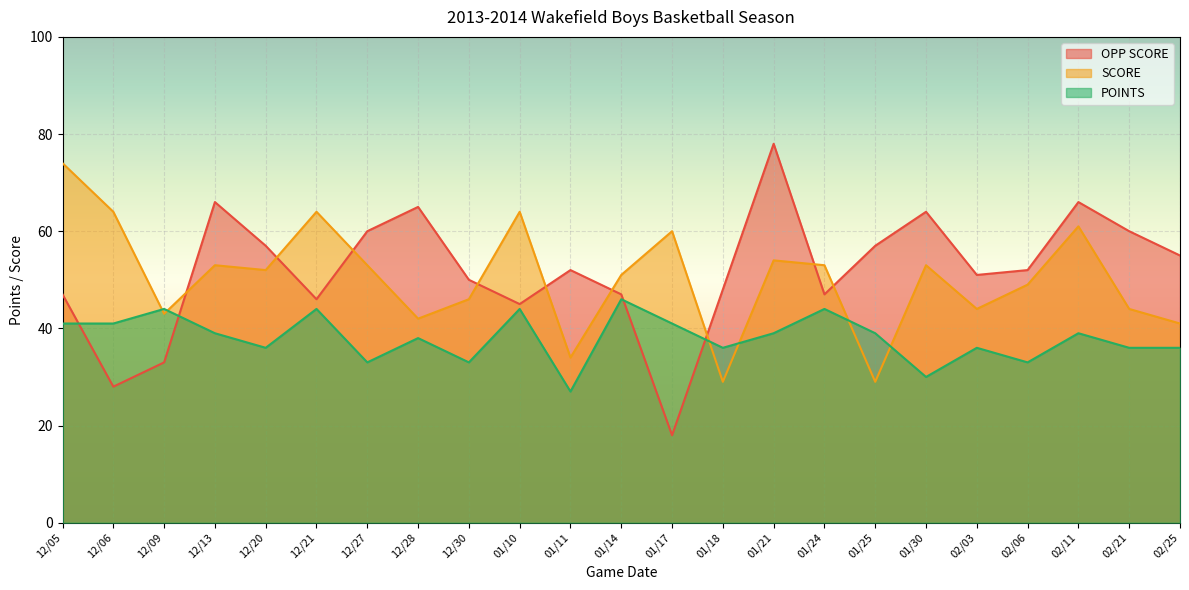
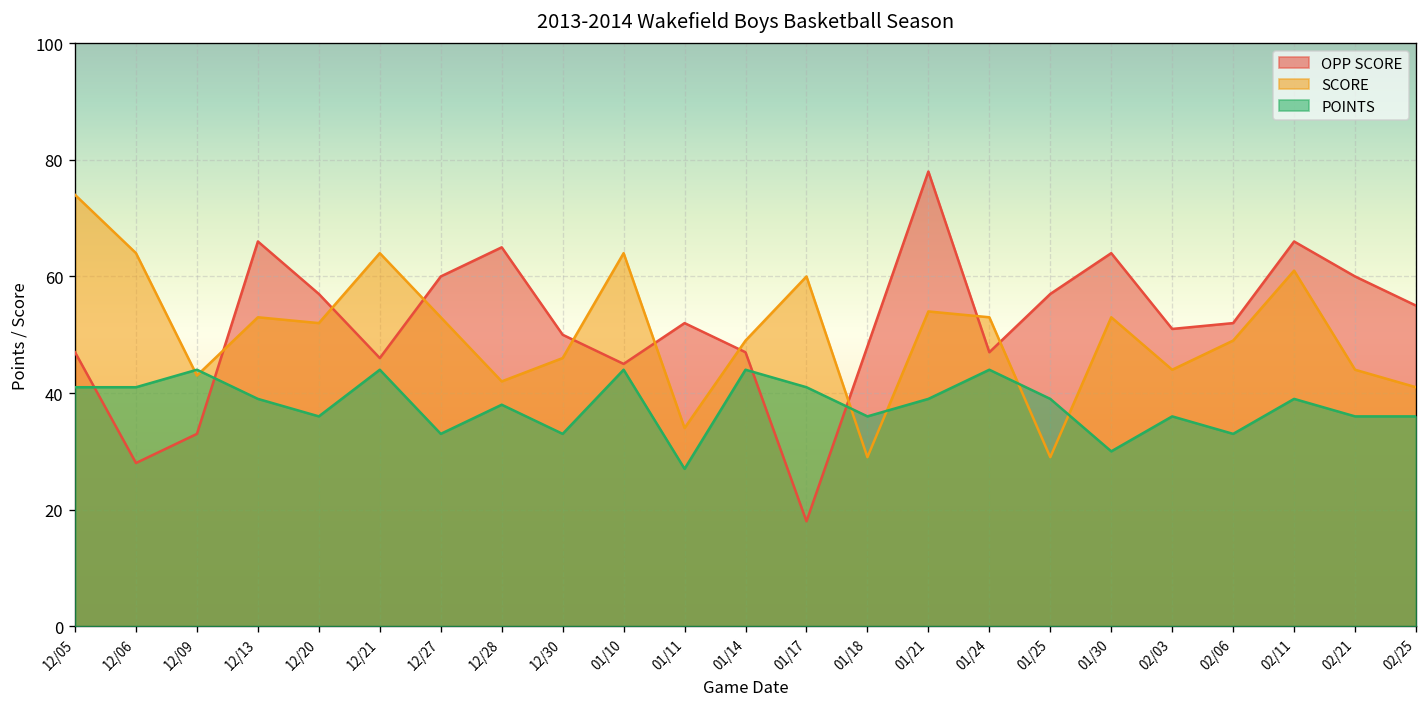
  {
    "OPP SCORE": {
      "12/05": 47,
      "12/06": 28,
      "12/09": 33,
      "12/13": 66,
      "12/20": 57,
      "12/21": 46,
      "12/27": 60,
      "12/28": 65,
      "12/30": 50,
      "01/10": 45,
      "01/11": 52,
      "01/14": 47,
      "01/17": 18,
      "01/18": 48,
      "01/21": 78,
      "01/24": 47,
      "01/25": 57,
      "01/30": 64,
      "02/03": 51,
      "02/06": 52,
      "02/11": 66,
      "02/21": 60,
      "02/25": 55
    },
    "SCORE": {
      "12/05": 74,
      "12/06": 64,
      "12/09": 43,
      "12/13": 53,
      "12/20": 52,
      "12/21": 64,
      "12/27": 53,
      "12/28": 42,
      "12/30": 46,
      "01/10": 64,
      "01/11": 34,
-     "01/14": 51,
+     "01/14": 49,
      "01/17": 60,
      "01/18": 29,
      "01/21": 54,
      "01/24": 53,
      "01/25": 29,
      "01/30": 53,
      "02/03": 44,
      "02/06": 49,
      "02/11": 61,
      "02/21": 44,
      "02/25": 41
    },
    "POINTS": {
      "12/05": 41,
      "12/06": 41,
      "12/09": 44,
      "12/13": 39,
      "12/20": 36,
      "12/21": 44,
      "12/27": 33,
      "12/28": 38,
      "12/30": 33,
      "01/10": 44,
      "01/11": 27,
-     "01/14": 46,
+     "01/14": 44,
      "01/17": 41,
      "01/18": 36,
      "01/21": 39,
      "01/24": 44,
      "01/25": 39,
      "01/30": 30,
      "02/03": 36,
      "02/06": 33,
      "02/11": 39,
      "02/21": 36,
      "02/25": 36
    }
  }
